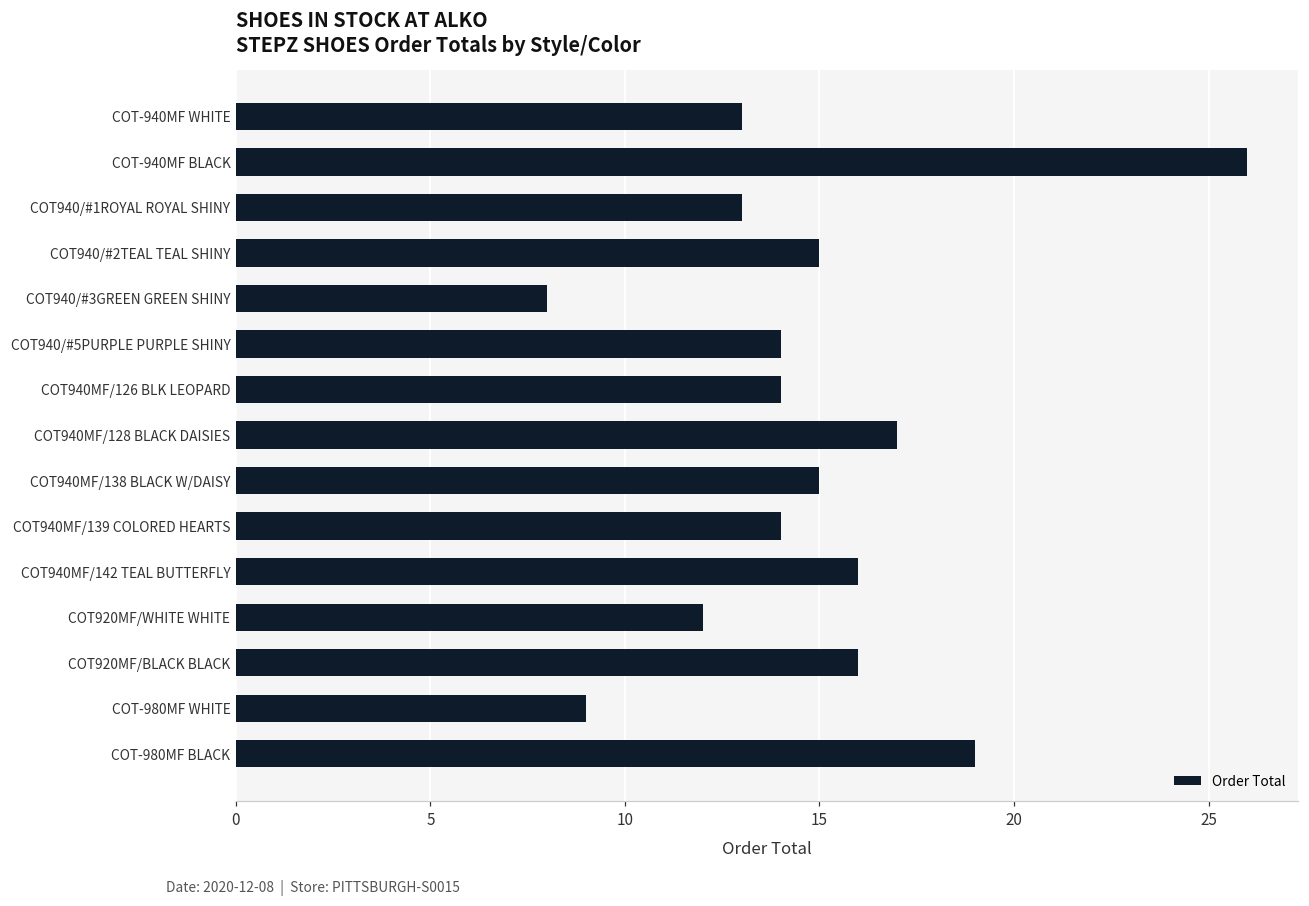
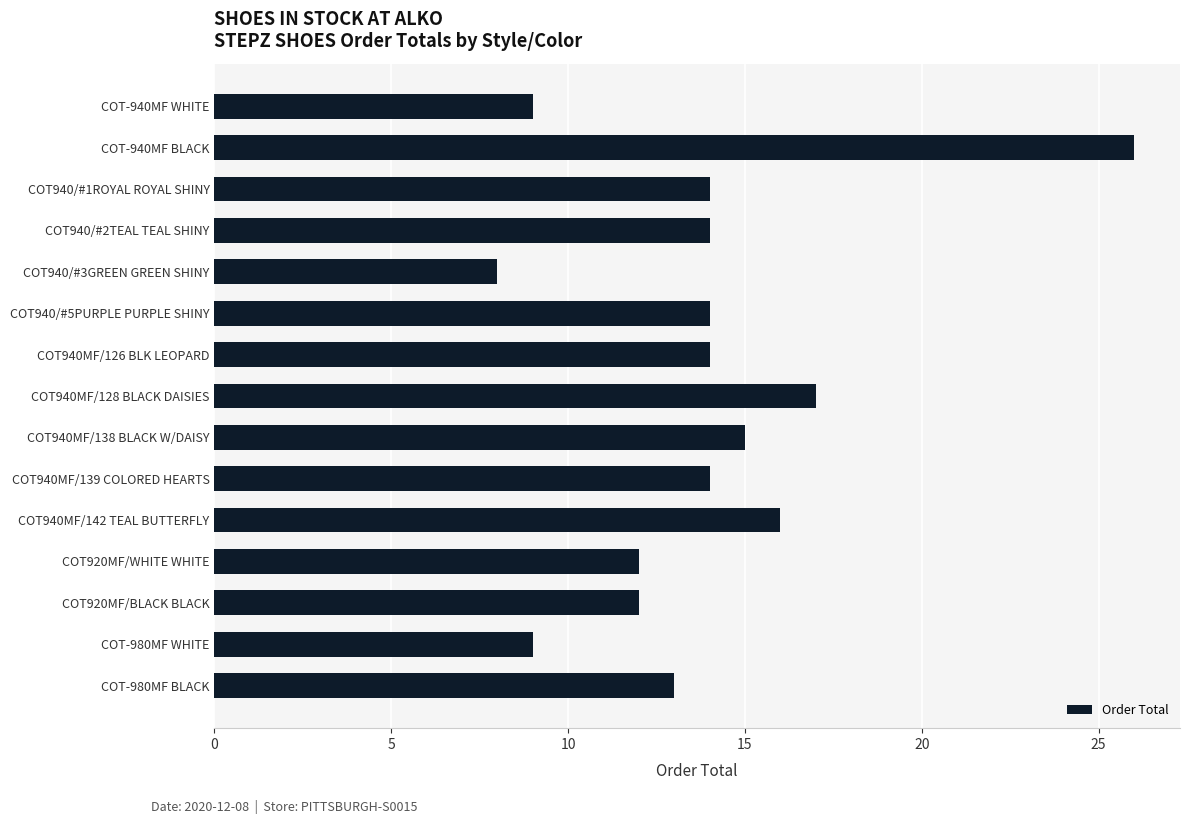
  {
-   "COT-940MF WHITE": 13,
+   "COT-940MF WHITE": 9,
    "COT-940MF BLACK": 26,
-   "COT940/#1ROYAL ROYAL SHINY": 13,
-   "COT940/#2TEAL TEAL SHINY": 15,
+   "COT940/#1ROYAL ROYAL SHINY": 14,
+   "COT940/#2TEAL TEAL SHINY": 14,
    "COT940/#3GREEN GREEN SHINY": 8,
    "COT940/#5PURPLE PURPLE SHINY": 14,
    "COT940MF/126 BLK LEOPARD": 14,
    "COT940MF/128 BLACK DAISIES": 17,
    "COT940MF/138 BLACK W/DAISY": 15,
    "COT940MF/139 COLORED HEARTS": 14,
    "COT940MF/142 TEAL BUTTERFLY": 16,
    "COT920MF/WHITE WHITE": 12,
-   "COT920MF/BLACK BLACK": 16,
+   "COT920MF/BLACK BLACK": 12,
    "COT-980MF WHITE": 9,
-   "COT-980MF BLACK": 19
+   "COT-980MF BLACK": 13
  }
